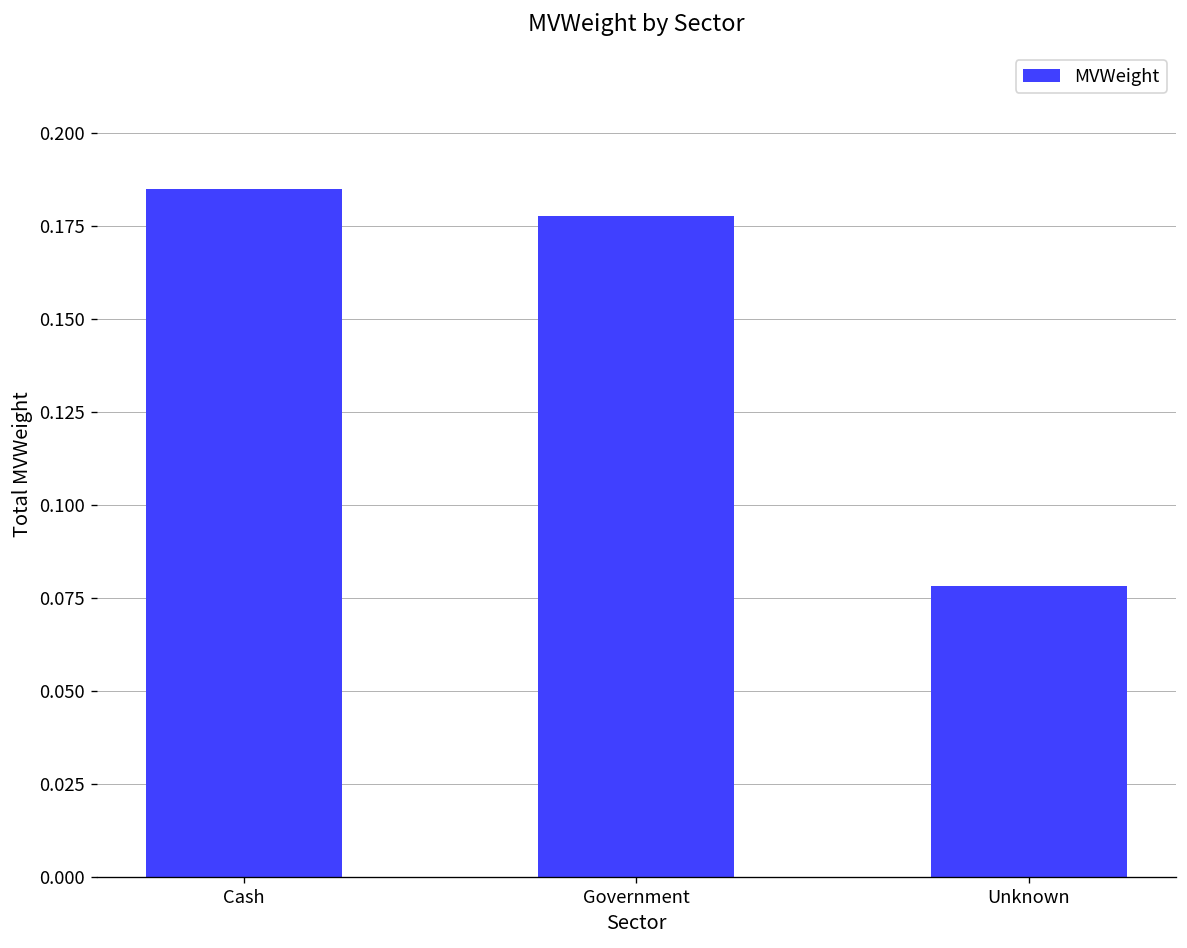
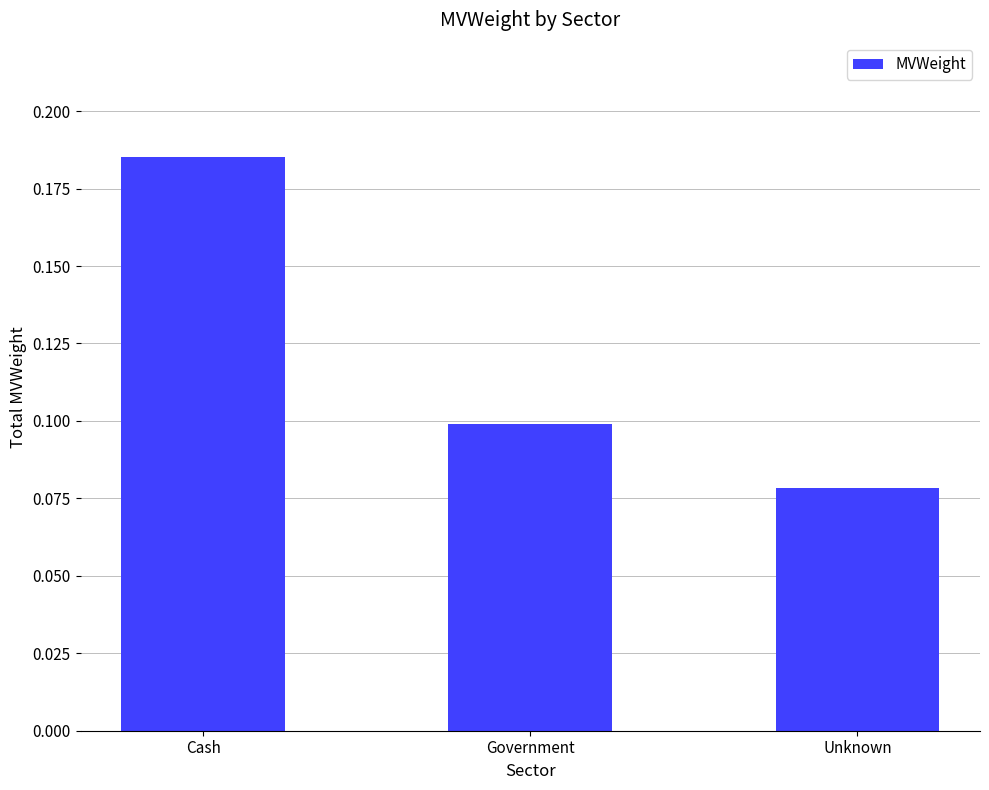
  {
    "Cash": 0.185,
-   "Government": 0.178,
+   "Government": 0.099,
    "Unknown": 0.078
  }
